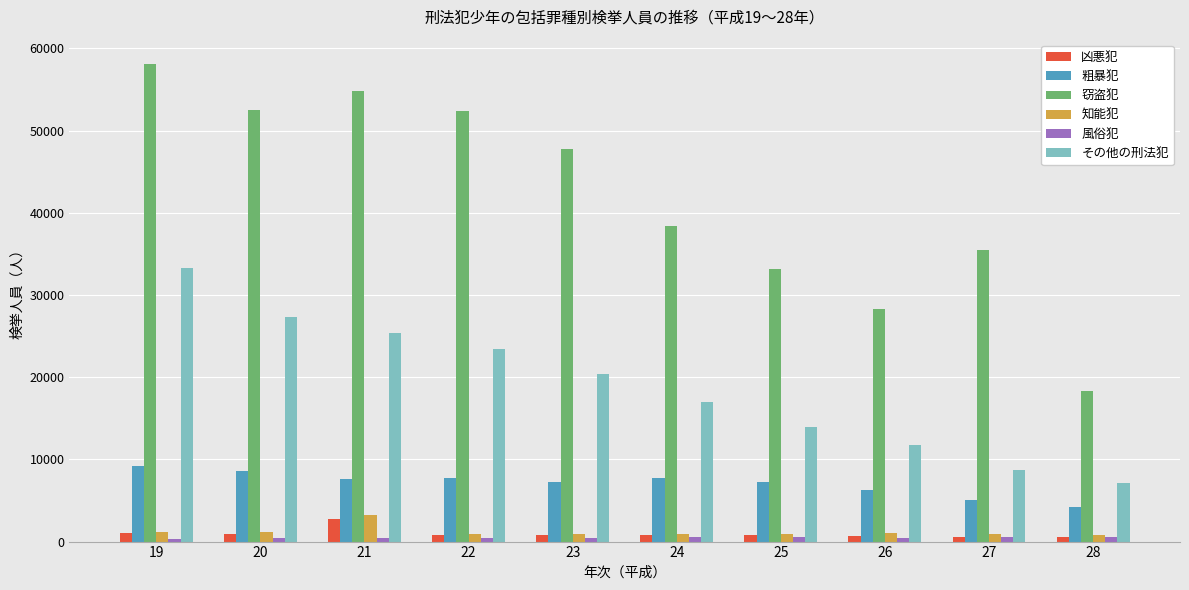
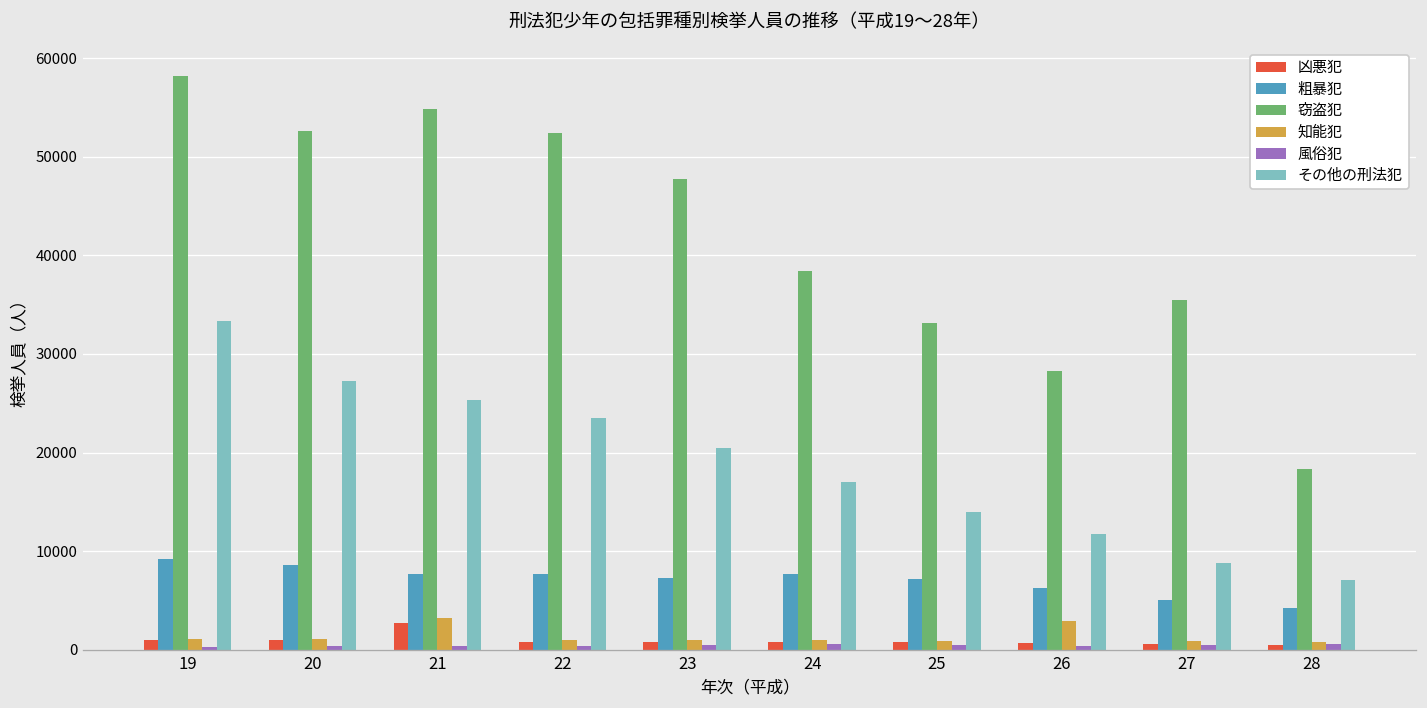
  {
    "凶悪犯": {
      "19": 1000,
      "20": 1000,
      "21": 3000,
      "22": 1000,
      "23": 1000,
      "24": 1000,
      "25": 1000,
      "26": 1000,
      "27": 1000,
      "28": 1000
    },
    "窃盗犯": {
      "19": 58000,
      "20": 53000,
      "21": 55000,
      "22": 52000,
      "23": 48000,
      "24": 38000,
      "25": 33000,
      "26": 28000,
      "27": 35000,
      "28": 18000
    },
    "知能犯": {
      "19": 1000,
      "20": 1000,
      "21": 3000,
      "22": 1000,
      "23": 1000,
      "24": 1000,
      "25": 1000,
-     "26": 1000,
+     "26": 3000,
      "27": 1000,
      "28": 1000
    },
    "風俗犯": {
      "19": 0,
      "20": 0,
      "21": 0,
      "22": 0,
      "23": 0,
      "24": 1000,
      "25": 1000,
      "26": 0,
      "27": 1000,
      "28": 1000
    }
  }
